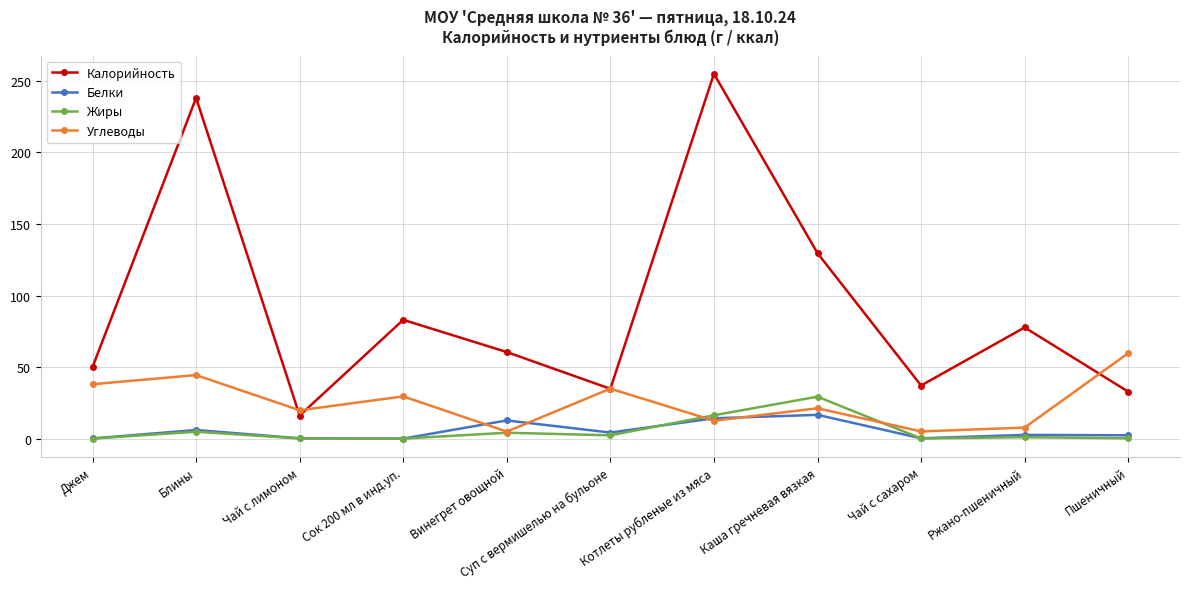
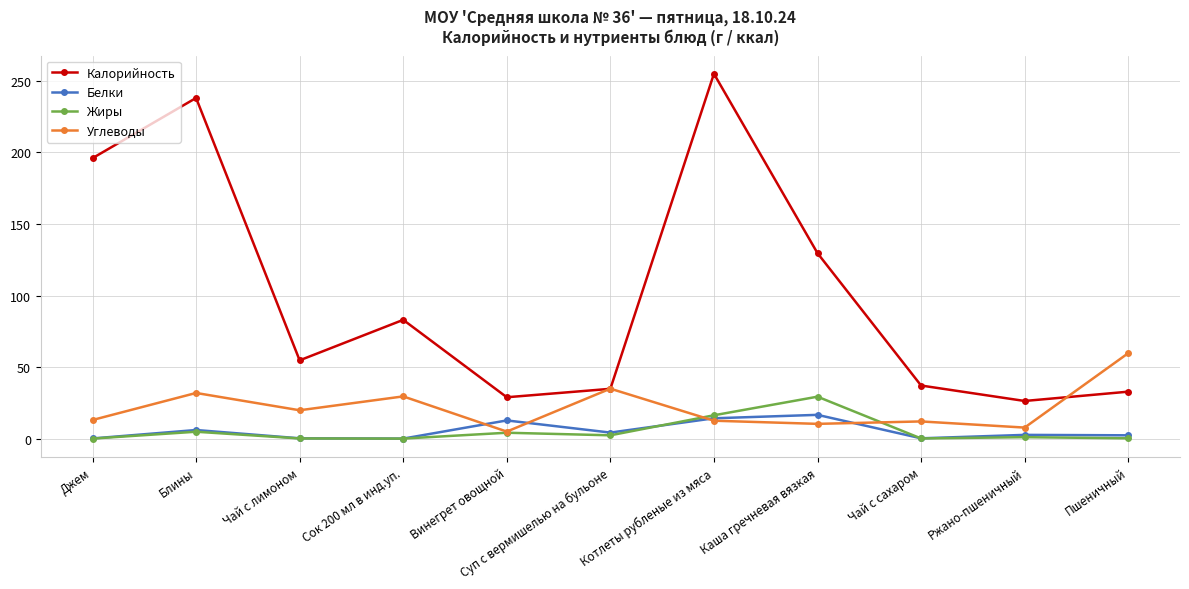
  {
    "Калорийность": {
-     "Джем": 50,
+     "Джем": 196,
      "Блины": 238,
-     "Чай с лимоном": 16,
+     "Чай с лимоном": 55,
      "Сок 200 мл в инд.уп.": 83,
-     "Винегрет овощной": 61,
+     "Винегрет овощной": 29,
      "Котлеты рубленые из мяса": 255,
      "Каша гречневая вязкая": 130,
      "Чай с сахаром": 37,
-     "Ржано-пшеничный": 78,
+     "Ржано-пшеничный": 26,
      "Пшеничный": 33
    },
    "Белки": {
      "Винегрет овощной": 13,
      "Суп с вермишелью на бульоне": 4,
      "Каша гречневая вязкая": 17,
      "Пшеничный": 2
    },
    "Жиры": {
      "Суп с вермишелью на бульоне": 2,
      "Котлеты рубленые из мяса": 16,
      "Каша гречневая вязкая": 29,
      "Пшеничный": 0
    },
    "Углеводы": {
-     "Джем": 38,
-     "Блины": 44,
+     "Джем": 13,
+     "Блины": 32,
      "Чай с лимоном": 20,
      "Сок 200 мл в инд.уп.": 30,
-     "Каша гречневая вязкая": 21,
-     "Чай с сахаром": 5,
+     "Каша гречневая вязкая": 10,
+     "Чай с сахаром": 12,
      "Ржано-пшеничный": 8,
      "Пшеничный": 60
    }
  }
